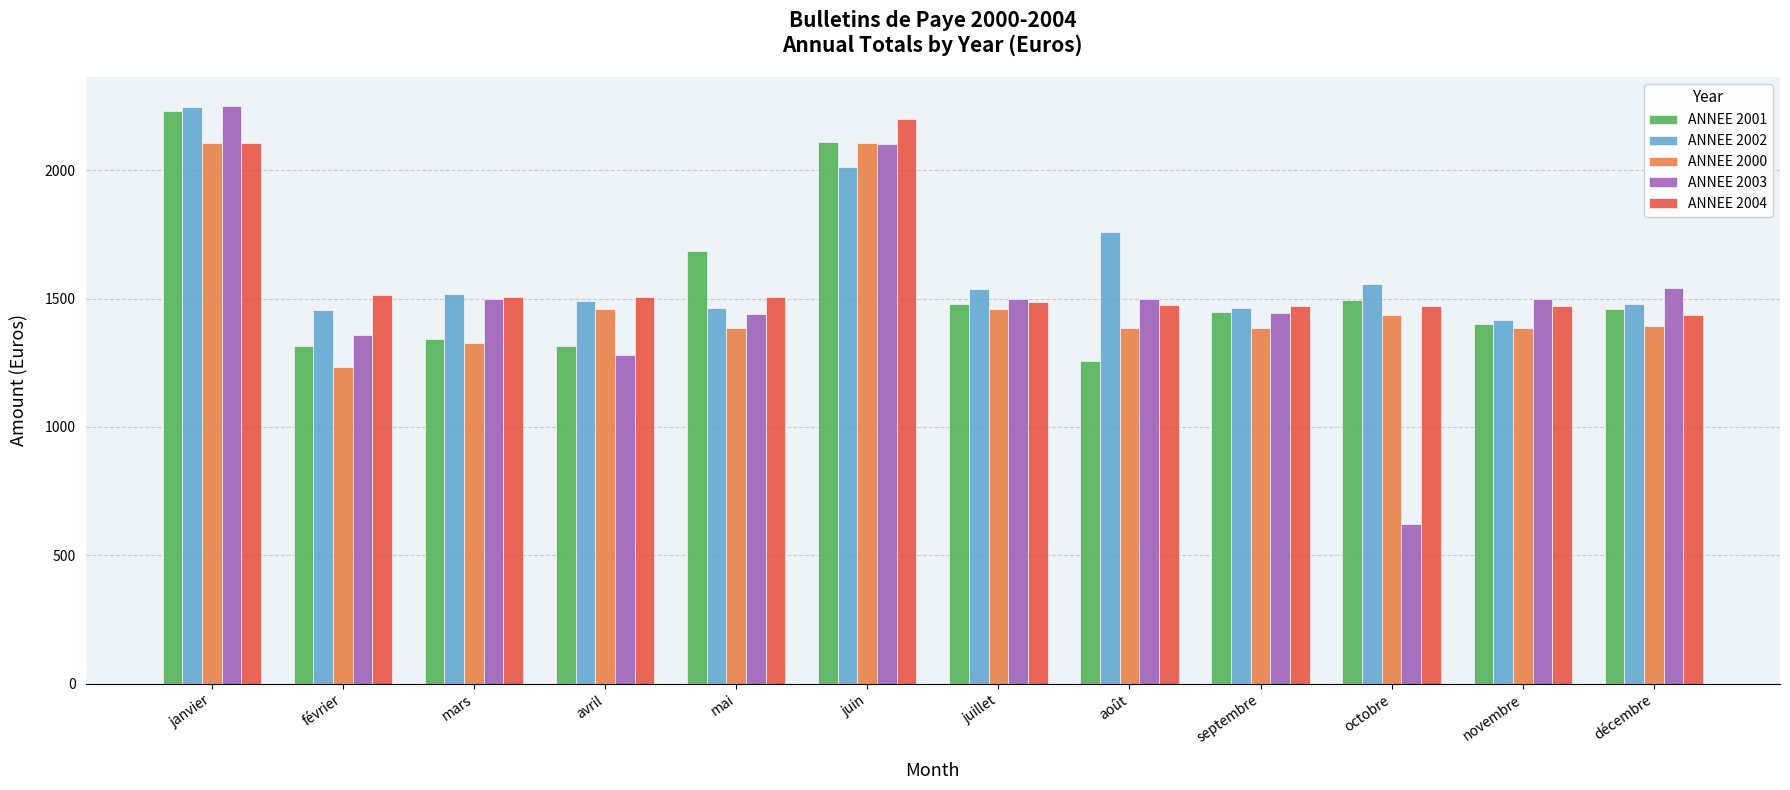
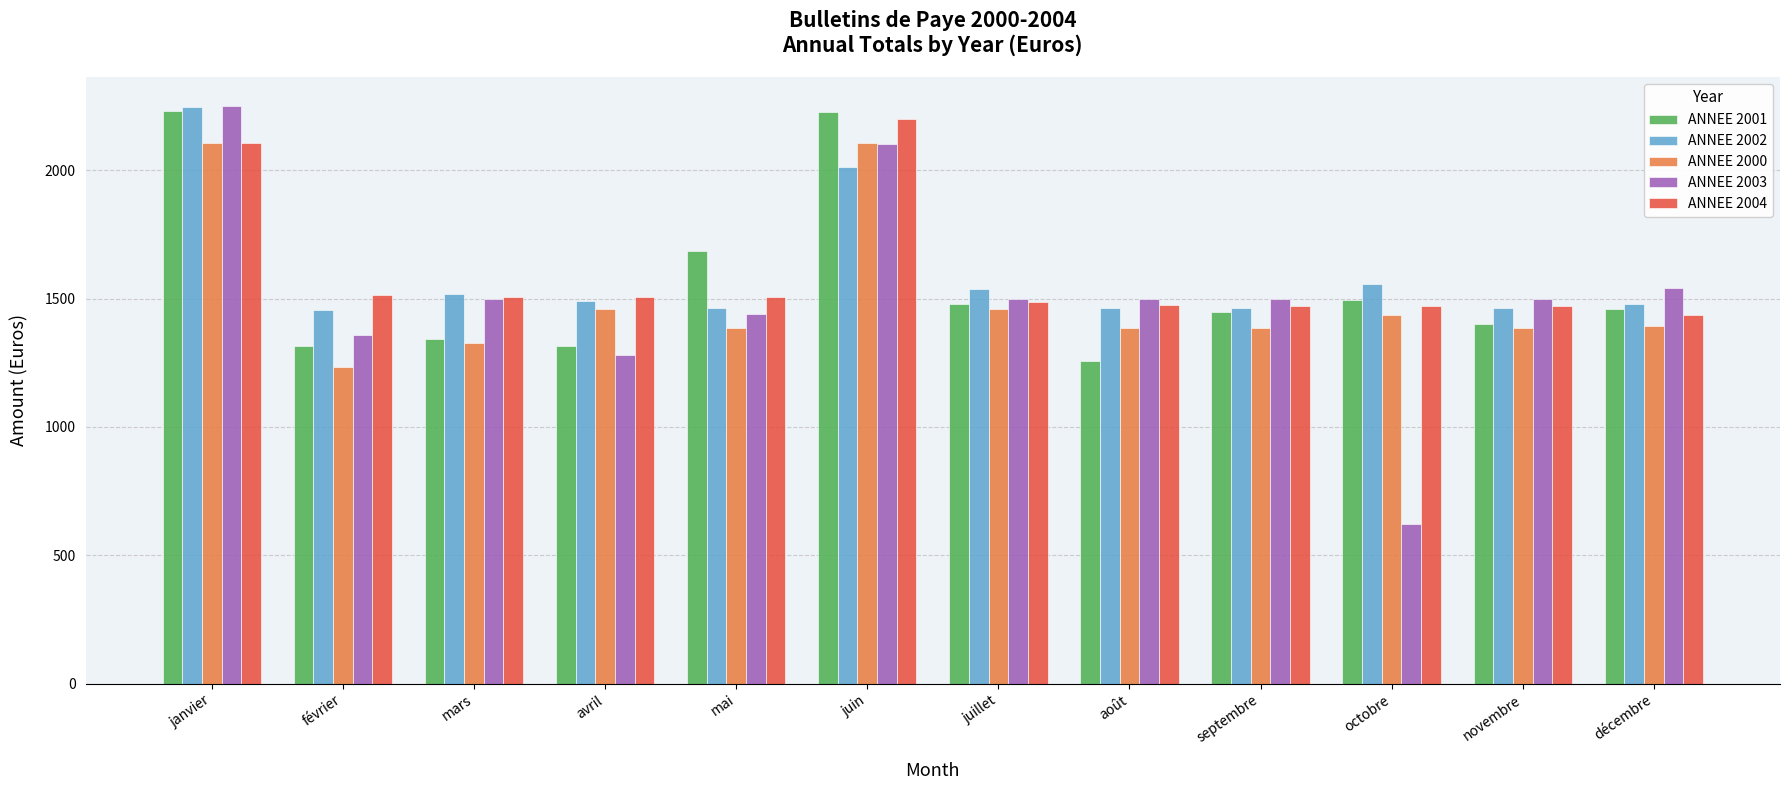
  {
    "ANNEE 2001": {
      "janvier": 2230,
      "février": 1320,
      "mars": 1340,
      "avril": 1320,
      "mai": 1680,
-     "juin": 2110,
+     "juin": 2230,
      "juillet": 1480,
      "août": 1260,
      "septembre": 1450,
      "octobre": 1490,
      "novembre": 1400,
      "décembre": 1460
    },
    "ANNEE 2002": {
      "janvier": 2250,
      "février": 1460,
      "mars": 1520,
      "avril": 1490,
      "mai": 1460,
      "juin": 2010,
      "juillet": 1540,
-     "août": 1760,
+     "août": 1460,
      "septembre": 1460,
      "octobre": 1560,
-     "novembre": 1410,
+     "novembre": 1460,
      "décembre": 1480
    },
    "ANNEE 2003": {
      "janvier": 2250,
      "février": 1360,
      "mars": 1500,
      "avril": 1280,
      "mai": 1440,
      "juin": 2100,
      "juillet": 1500,
      "août": 1500,
-     "septembre": 1440,
+     "septembre": 1500,
      "octobre": 620,
      "novembre": 1500,
      "décembre": 1540
    }
  }
